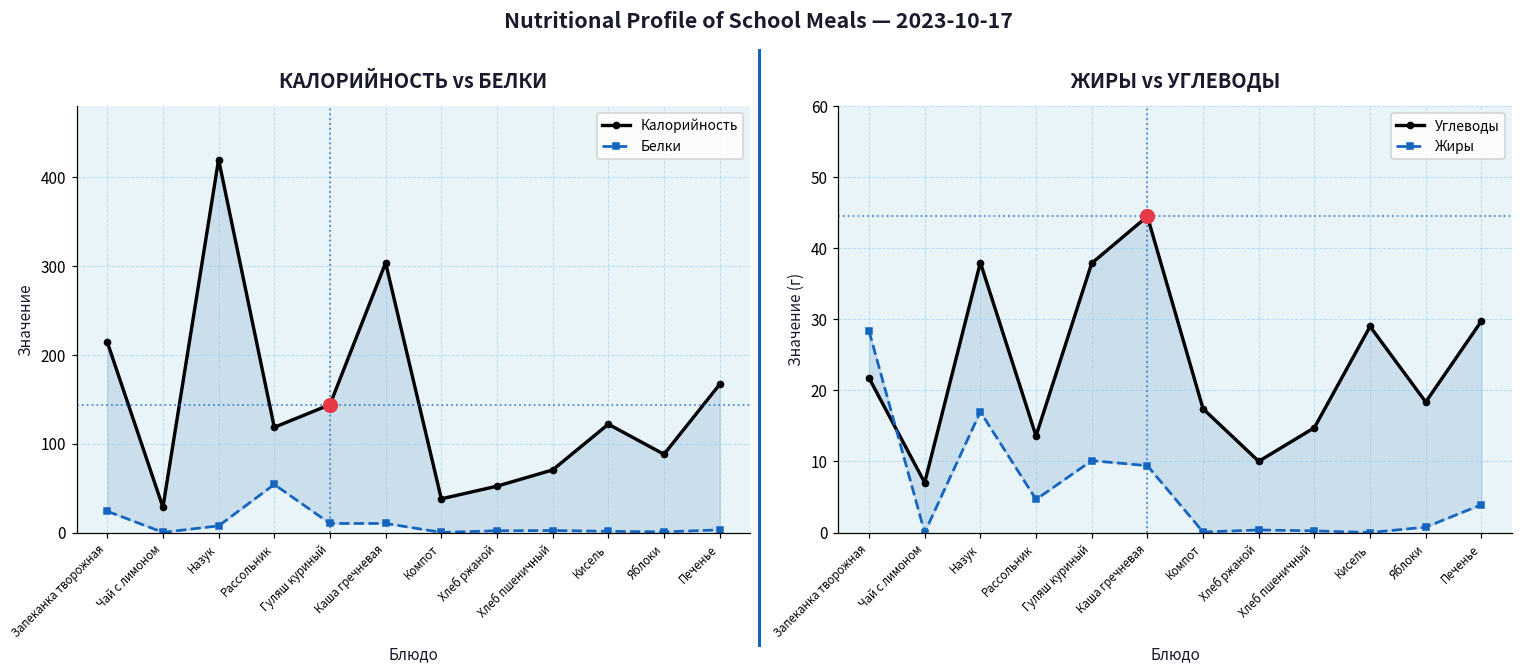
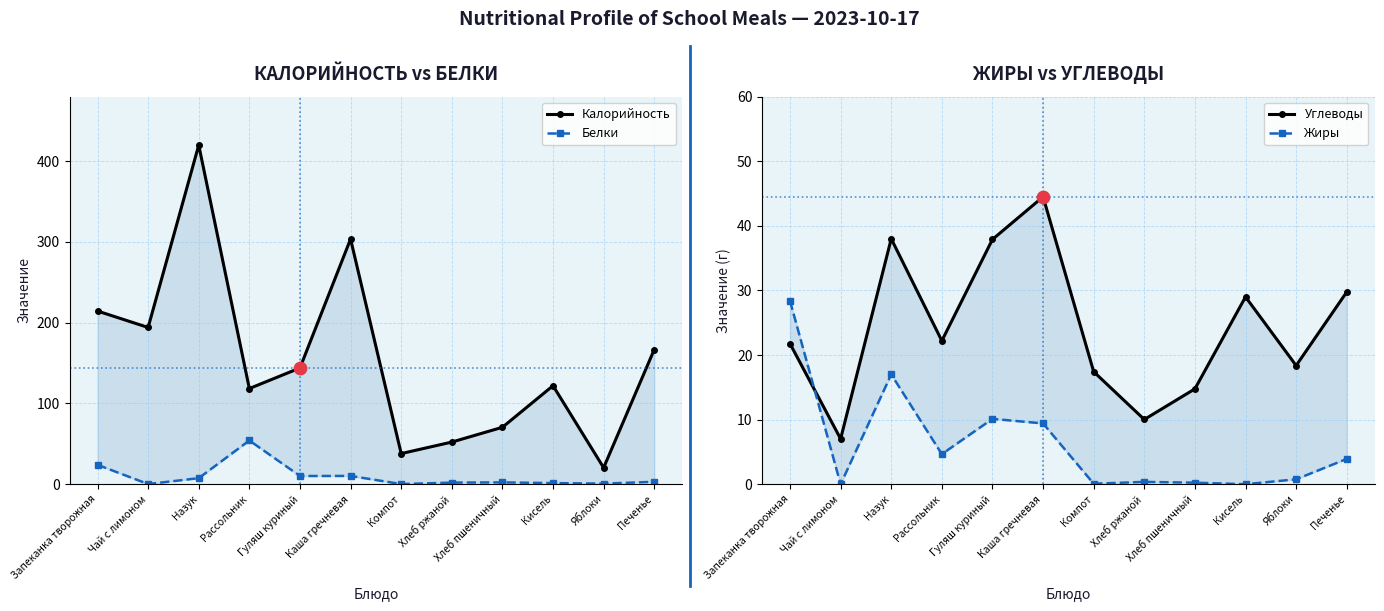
  {
    "КАЛОРИЙНОСТЬ vs БЕЛКИ": {
      "Калорийность": {
        "Запеканка творожная": 210,
-       "Чай с лимоном": 30,
+       "Чай с лимоном": 190,
        "Назук": 420,
        "Рассольник": 120,
        "Каша гречневая": 300,
        "Компот": 40,
        "Хлеб ржаной": 50,
        "Хлеб пшеничный": 70,
        "Кисель": 120,
-       "Яблоки": 90,
+       "Яблоки": 20,
        "Печенье": 170
      },
      "Белки": {
        "Запеканка творожная": 20,
        "Чай с лимоном": 0,
        "Назук": 10,
        "Рассольник": 50,
        "Гуляш куриный": 10,
        "Каша гречневая": 10,
        "Компот": 0,
        "Хлеб ржаной": 0,
        "Хлеб пшеничный": 0,
        "Кисель": 0,
        "Яблоки": 0,
        "Печенье": 0
      }
    },
    "ЖИРЫ vs УГЛЕВОДЫ": {
      "Углеводы": {
        "Запеканка творожная": 22,
-       "Рассольник": 14
+       "Рассольник": 22
      }
    }
  }
